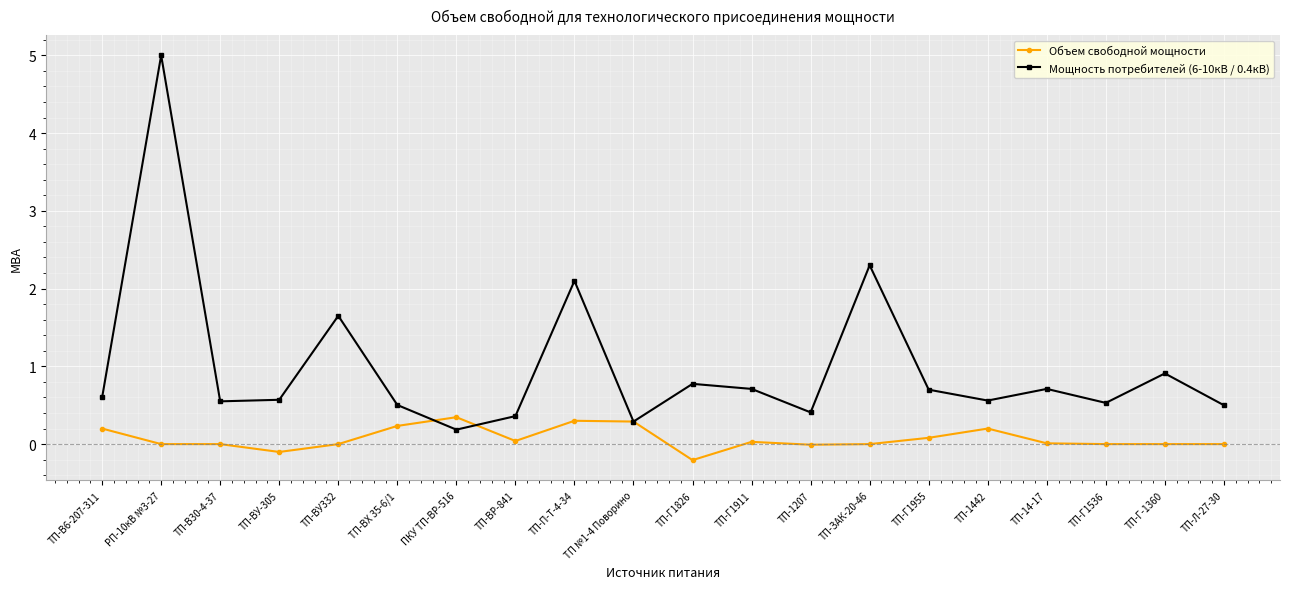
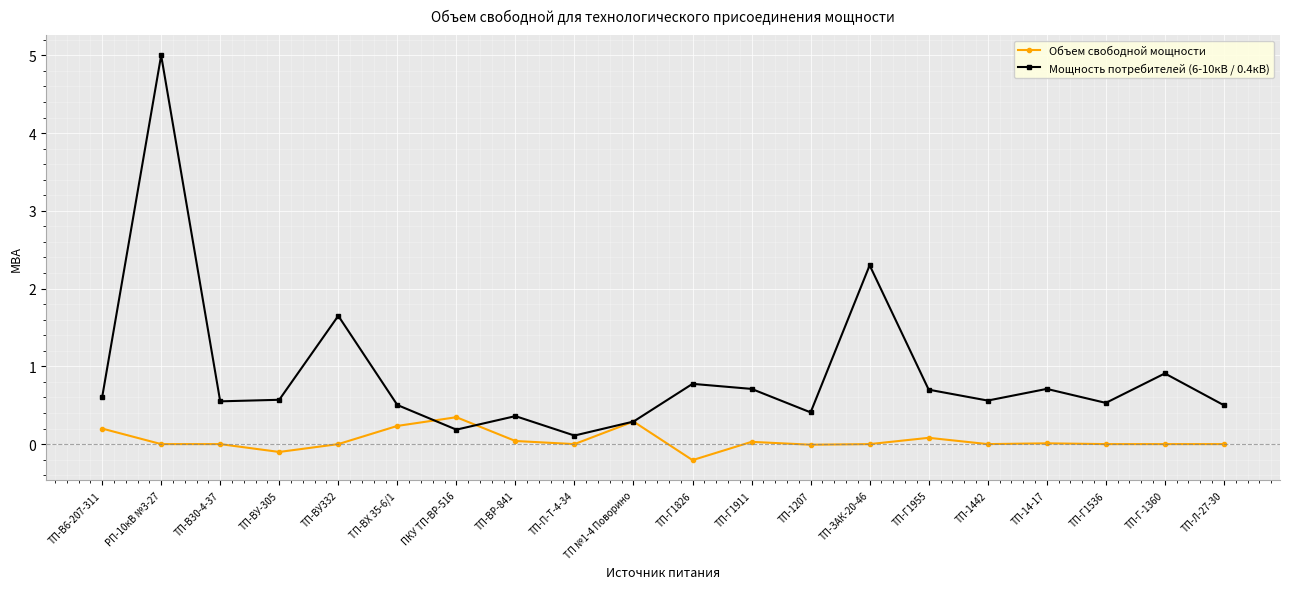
  {
    "Объем свободной мощности": {
      "ТП-В6-207-311": 0.2,
      "РП-10кВ №3-27": 0.0,
      "ТП-В30-4-37": 0.0,
      "ТП-ВУ-305": -0.1,
      "ТП-ВУ332": 0.0,
      "ТП-ВХ 35-6/1": 0.2,
      "ПКУ ТП-ВР-516": 0.3,
      "ТП-ВР-841": 0.0,
-     "ТП-П-Т-4-34": 0.3,
+     "ТП-П-Т-4-34": 0.0,
      "ТП-Г1826": -0.2,
      "ТП-Г1911": 0.0,
      "ТП-1207": 0.0,
      "ТП-ЗАК-20-46": 0.0,
      "ТП-Г1955": 0.1,
-     "ТП-1442": 0.2,
+     "ТП-1442": 0.0,
      "ТП-14-17": 0.0,
      "ТП-Г1536": 0.0,
      "ТП-Г-1360": 0.0,
      "ТП-Л-27-30": 0.0
    },
    "Мощность потребителей (6-10кВ / 0.4кВ)": {
      "ТП-В6-207-311": 0.6,
      "РП-10кВ №3-27": 5.0,
      "ТП-В30-4-37": 0.6,
      "ТП-ВУ-305": 0.6,
      "ТП-ВУ332": 1.7,
      "ТП-ВХ 35-6/1": 0.5,
      "ПКУ ТП-ВР-516": 0.2,
      "ТП-ВР-841": 0.4,
-     "ТП-П-Т-4-34": 2.1,
+     "ТП-П-Т-4-34": 0.1,
      "ТП-Г1826": 0.8,
      "ТП-Г1911": 0.7,
      "ТП-1207": 0.4,
      "ТП-ЗАК-20-46": 2.3,
      "ТП-Г1955": 0.7,
      "ТП-1442": 0.6,
      "ТП-14-17": 0.7,
      "ТП-Г1536": 0.5,
      "ТП-Г-1360": 0.9,
      "ТП-Л-27-30": 0.5
    }
  }
